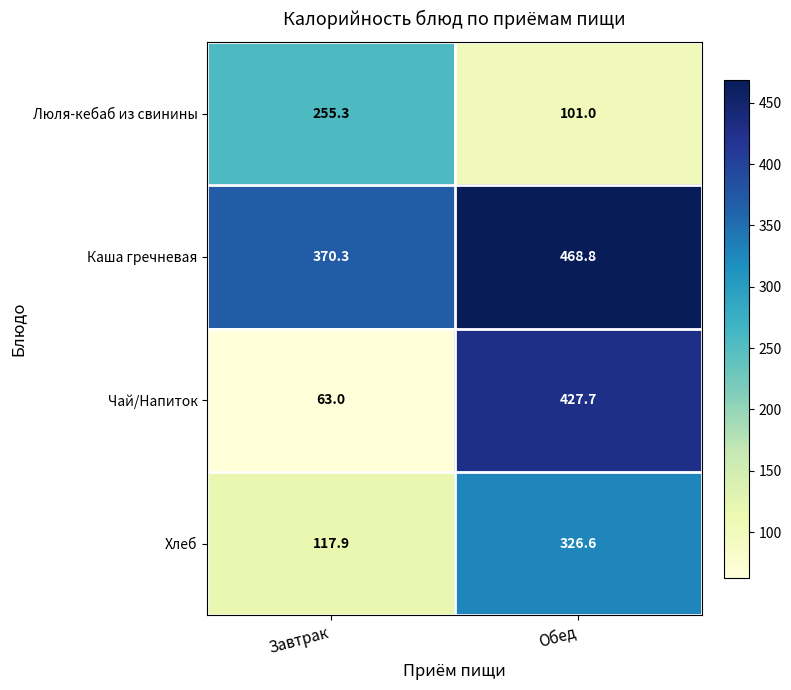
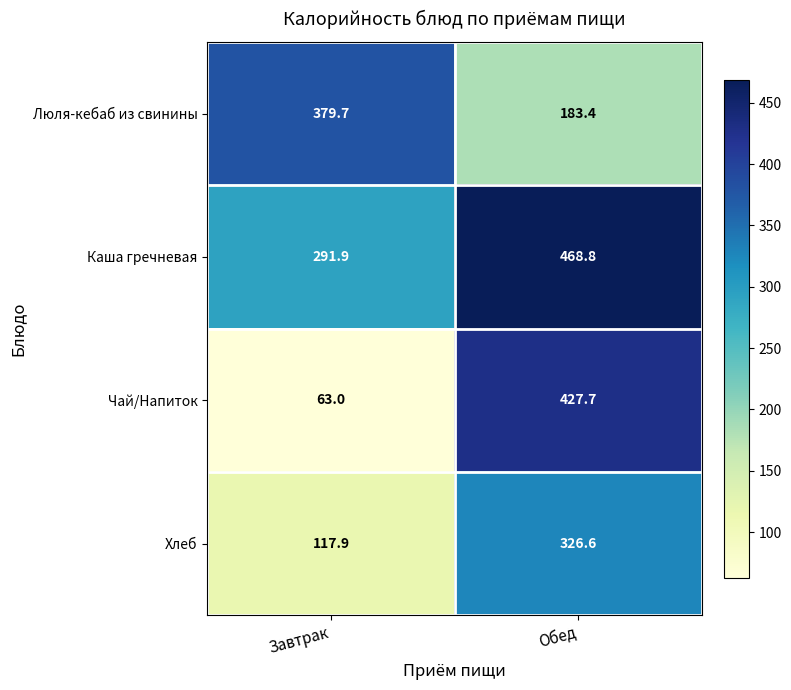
  {
    "Люля-кебаб из свинины": {
-     "Завтрак": 255.3,
-     "Обед": 101.0
+     "Завтрак": 379.7,
+     "Обед": 183.4
    },
    "Каша гречневая": {
-     "Завтрак": 370.3,
+     "Завтрак": 291.9,
      "Обед": 468.8
    },
    "Чай/Напиток": {
      "Завтрак": 63.0,
      "Обед": 427.7
    },
    "Хлеб": {
      "Завтрак": 117.9,
      "Обед": 326.6
    }
  }
